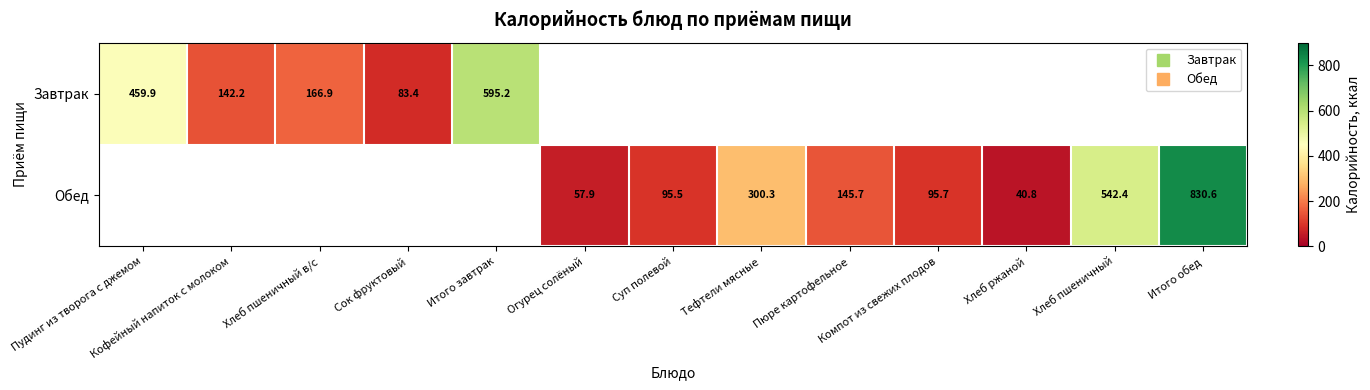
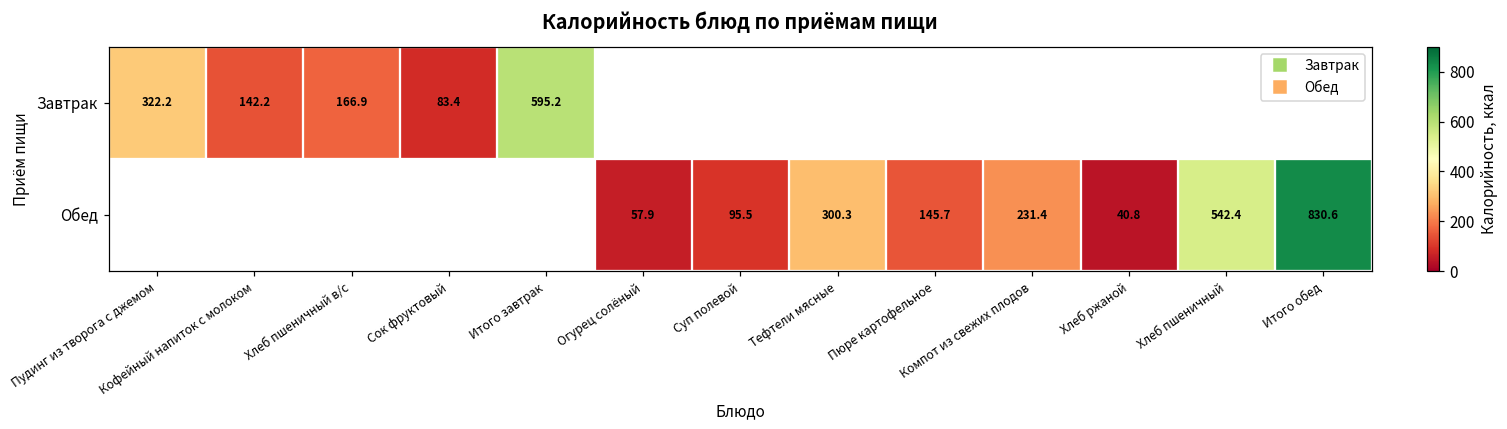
  {
    "Завтрак": {
-     "Пудинг из творога с джемом": 459.9,
+     "Пудинг из творога с джемом": 322.2,
      "Кофейный напиток с молоком": 142.2,
      "Хлеб пшеничный в/с": 166.9,
      "Сок фруктовый": 83.4,
      "Итого завтрак": 595.2
    },
    "Обед": {
      "Огурец солёный": 57.9,
      "Суп полевой": 95.5,
      "Тефтели мясные": 300.3,
      "Пюре картофельное": 145.7,
-     "Компот из свежих плодов": 95.7,
+     "Компот из свежих плодов": 231.4,
      "Хлеб ржаной": 40.8,
      "Хлеб пшеничный": 542.4,
      "Итого обед": 830.6
    }
  }
